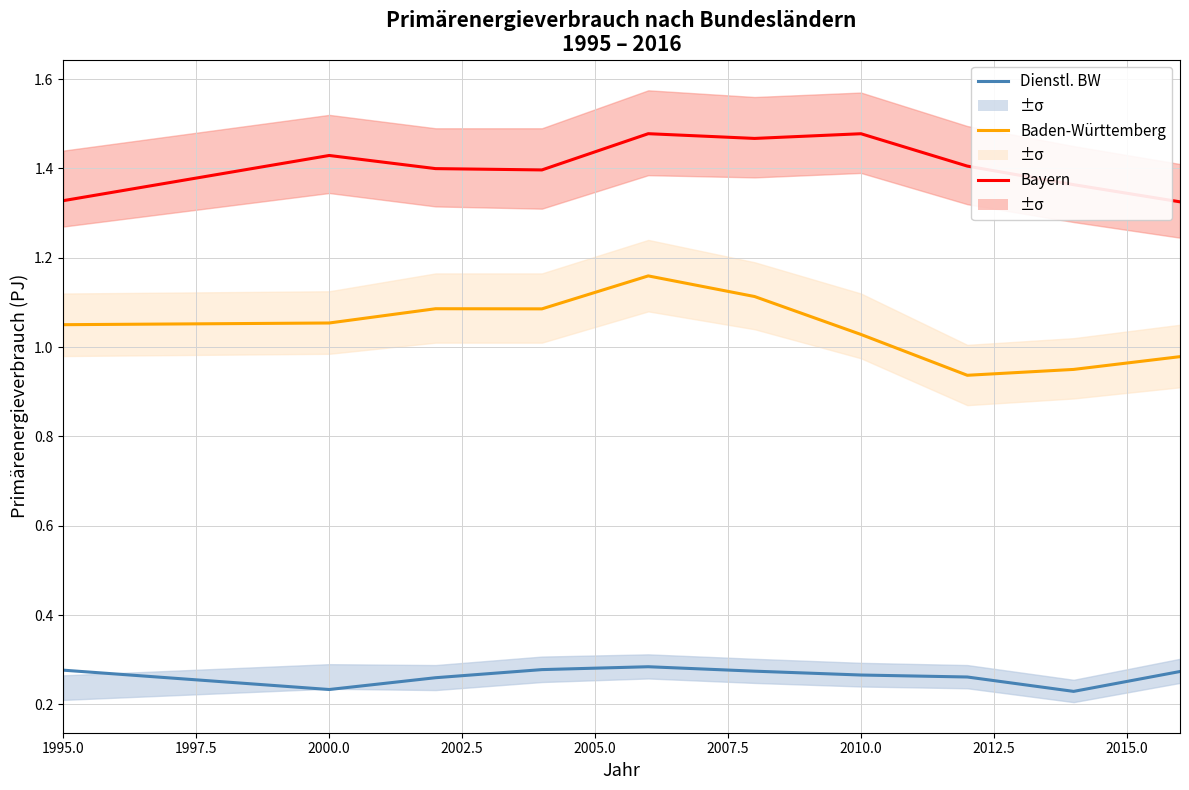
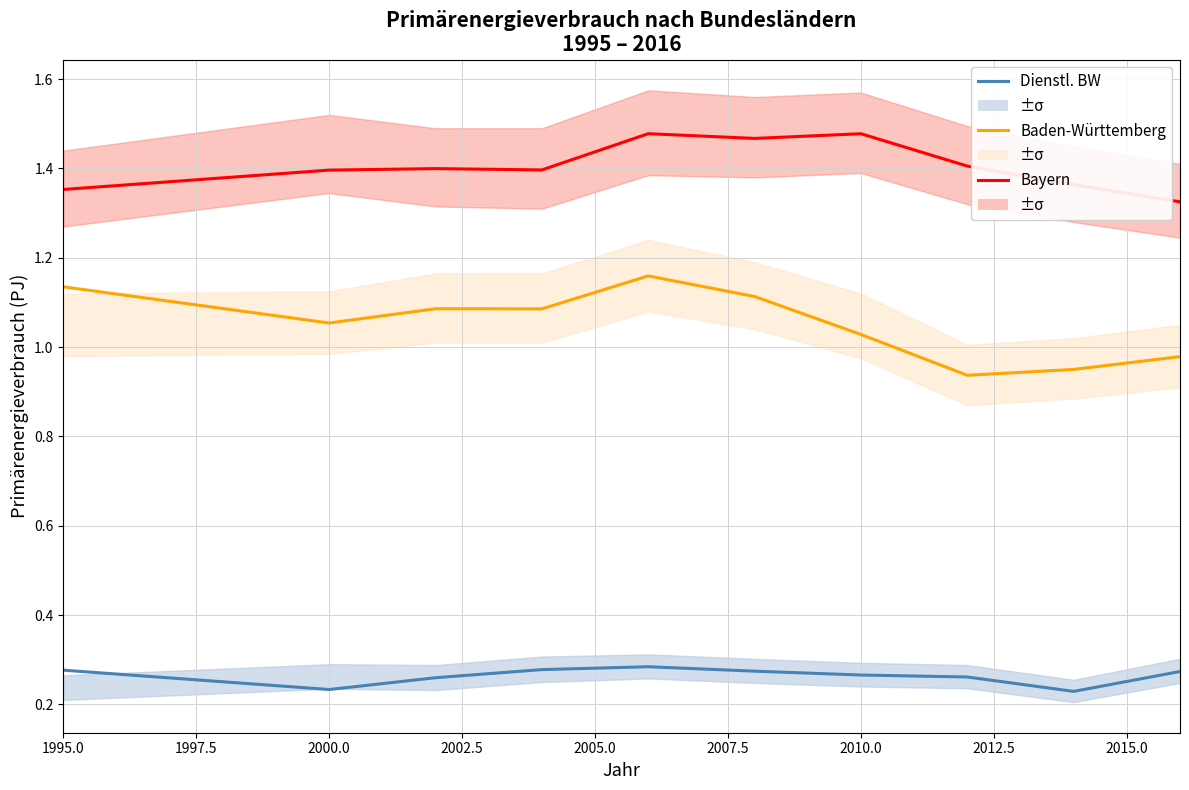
  {
    "Bayern": {
-     "1995.0": 1.33,
-     "2000.0": 1.43,
+     "1995.0": 1.35,
+     "2000.0": 1.40,
      "2010.0": 1.48
    },
    "Baden-Württemberg": {
-     "1995.0": 1.05,
+     "1995.0": 1.14,
      "2000.0": 1.05,
      "2010.0": 1.03
    },
    "Dienstl. BW": {
      "1995.0": 0.28,
      "2000.0": 0.23,
      "2010.0": 0.27
    }
  }
